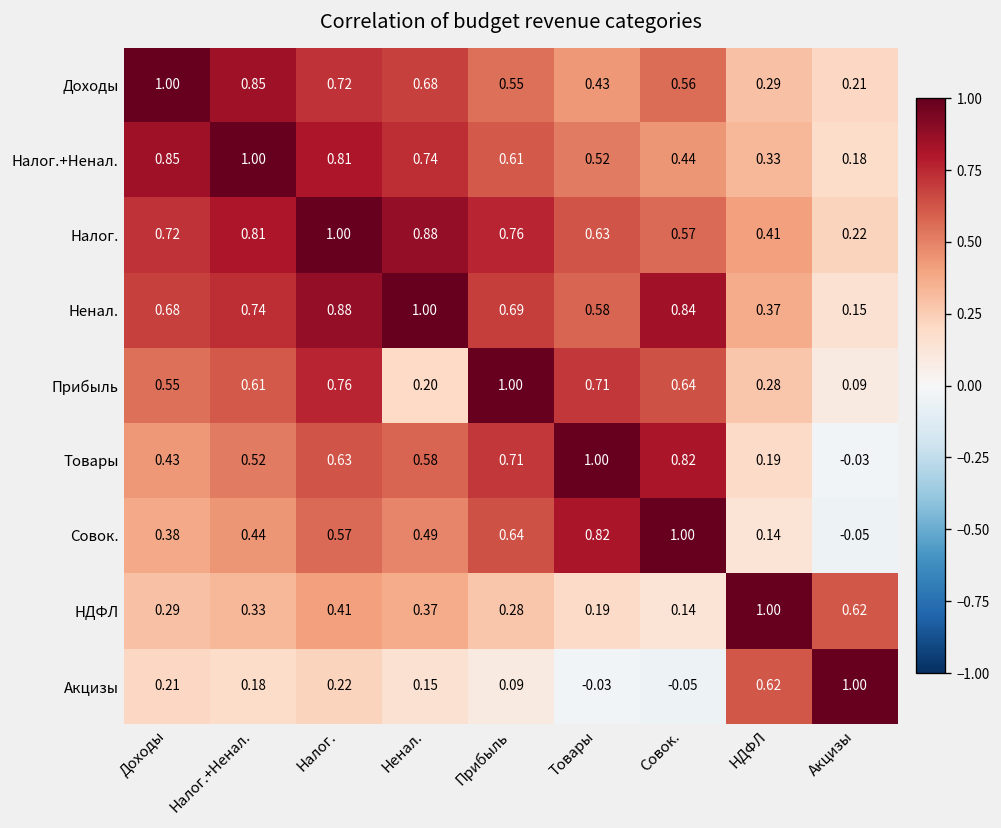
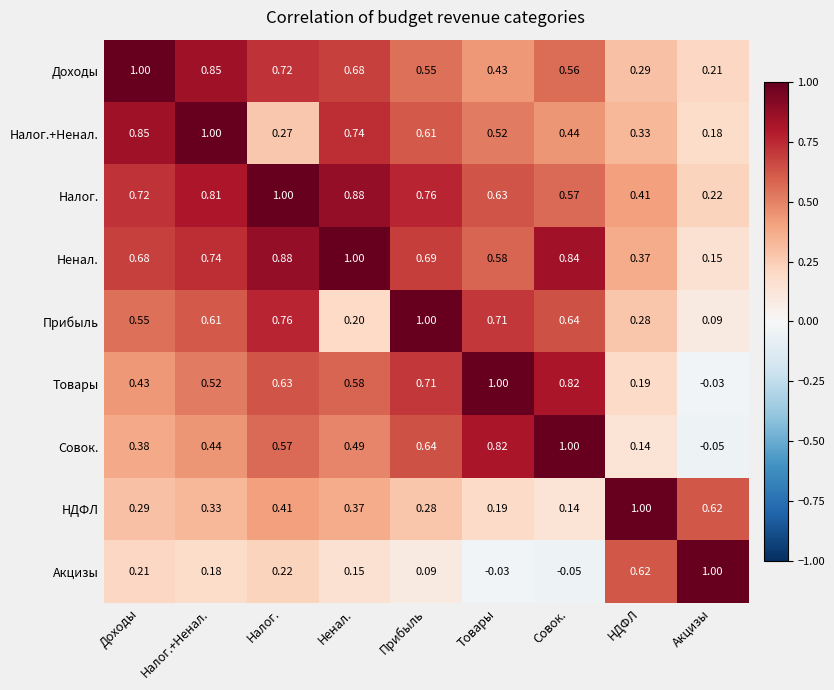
  {
    "Доходы": {
      "Доходы": 1.00,
      "Налог.+Ненал.": 0.85,
      "Налог.": 0.72,
      "Ненал.": 0.68,
      "Прибыль": 0.55,
      "Товары": 0.43,
      "Совок.": 0.56,
      "НДФЛ": 0.29,
      "Акцизы": 0.21
    },
    "Налог.+Ненал.": {
      "Доходы": 0.85,
      "Налог.+Ненал.": 1.00,
-     "Налог.": 0.81,
+     "Налог.": 0.27,
      "Ненал.": 0.74,
      "Прибыль": 0.61,
      "Товары": 0.52,
      "Совок.": 0.44,
      "НДФЛ": 0.33,
      "Акцизы": 0.18
    },
    "Налог.": {
      "Доходы": 0.72,
      "Налог.+Ненал.": 0.81,
      "Налог.": 1.00,
      "Ненал.": 0.88,
      "Прибыль": 0.76,
      "Товары": 0.63,
      "Совок.": 0.57,
      "НДФЛ": 0.41,
      "Акцизы": 0.22
    },
    "Ненал.": {
      "Доходы": 0.68,
      "Налог.+Ненал.": 0.74,
      "Налог.": 0.88,
      "Ненал.": 1.00,
      "Прибыль": 0.69,
      "Товары": 0.58,
      "Совок.": 0.84,
      "НДФЛ": 0.37,
      "Акцизы": 0.15
    },
    "Прибыль": {
      "Доходы": 0.55,
      "Налог.+Ненал.": 0.61,
      "Налог.": 0.76,
      "Ненал.": 0.20,
      "Прибыль": 1.00,
      "Товары": 0.71,
      "Совок.": 0.64,
      "НДФЛ": 0.28,
      "Акцизы": 0.09
    },
    "Товары": {
      "Доходы": 0.43,
      "Налог.+Ненал.": 0.52,
      "Налог.": 0.63,
      "Ненал.": 0.58,
      "Прибыль": 0.71,
      "Товары": 1.00,
      "Совок.": 0.82,
      "НДФЛ": 0.19,
      "Акцизы": -0.03
    },
    "Совок.": {
      "Доходы": 0.38,
      "Налог.+Ненал.": 0.44,
      "Налог.": 0.57,
      "Ненал.": 0.49,
      "Прибыль": 0.64,
      "Товары": 0.82,
      "Совок.": 1.00,
      "НДФЛ": 0.14,
      "Акцизы": -0.05
    },
    "НДФЛ": {
      "Доходы": 0.29,
      "Налог.+Ненал.": 0.33,
      "Налог.": 0.41,
      "Ненал.": 0.37,
      "Прибыль": 0.28,
      "Товары": 0.19,
      "Совок.": 0.14,
      "НДФЛ": 1.00,
      "Акцизы": 0.62
    },
    "Акцизы": {
      "Доходы": 0.21,
      "Налог.+Ненал.": 0.18,
      "Налог.": 0.22,
      "Ненал.": 0.15,
      "Прибыль": 0.09,
      "Товары": -0.03,
      "Совок.": -0.05,
      "НДФЛ": 0.62,
      "Акцизы": 1.00
    }
  }
